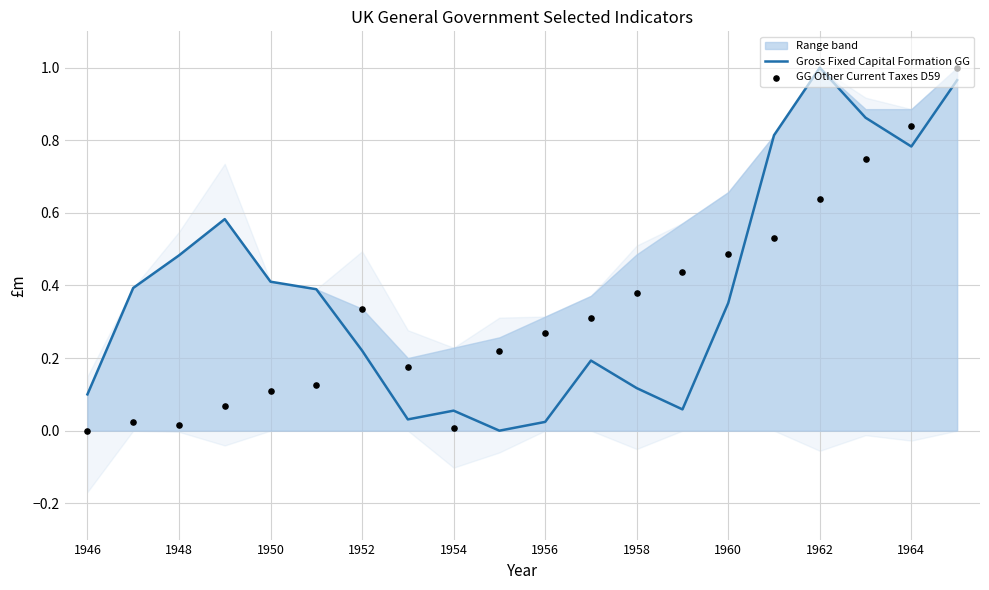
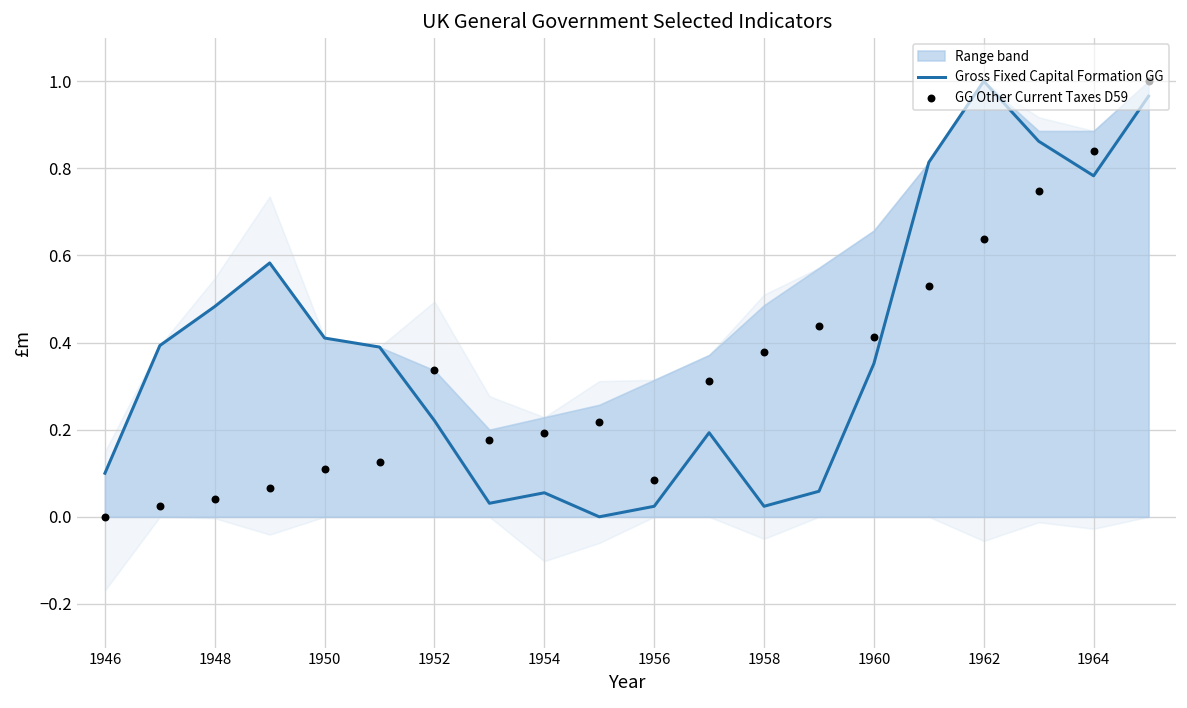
  {
    "Gross Fixed Capital Formation GG": {
      "1952": 0.22,
      "1954": 0.06,
      "1956": 0.02,
-     "1958": 0.12,
+     "1958": 0.02,
      "1960": 0.35,
      "1964": 0.78
    },
    "GG Other Current Taxes D59": {
-     "1948": 0.02,
-     "1954": 0.01,
-     "1956": 0.27,
-     "1960": 0.49
+     "1948": 0.04,
+     "1954": 0.19,
+     "1956": 0.08,
+     "1960": 0.41
    }
  }
